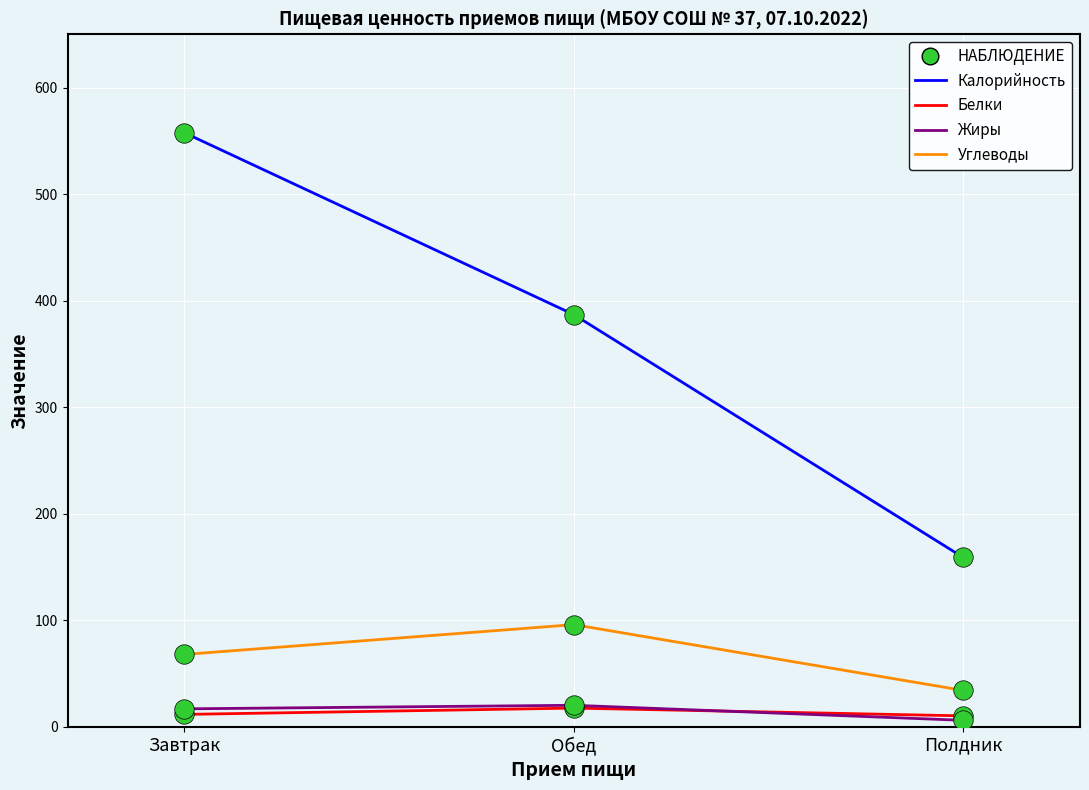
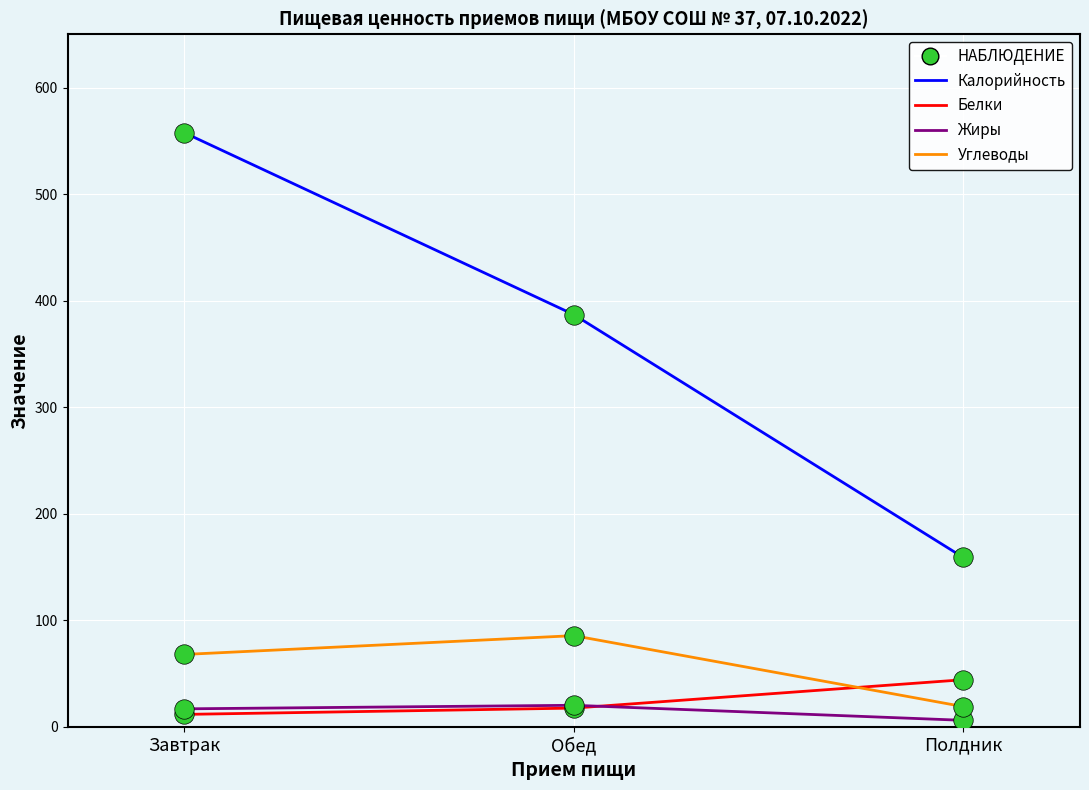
  {
    "Калорийность": {
      "Завтрак": 558,
      "Обед": 387,
      "Полдник": 159
    },
    "Белки": {
      "Завтрак": 12,
      "Обед": 18,
-     "Полдник": 10
+     "Полдник": 44
    },
    "Жиры": {
      "Завтрак": 17,
      "Обед": 20,
      "Полдник": 6
    },
    "Углеводы": {
      "Завтрак": 68,
-     "Обед": 96,
-     "Полдник": 34
+     "Обед": 86,
+     "Полдник": 19
    }
  }
